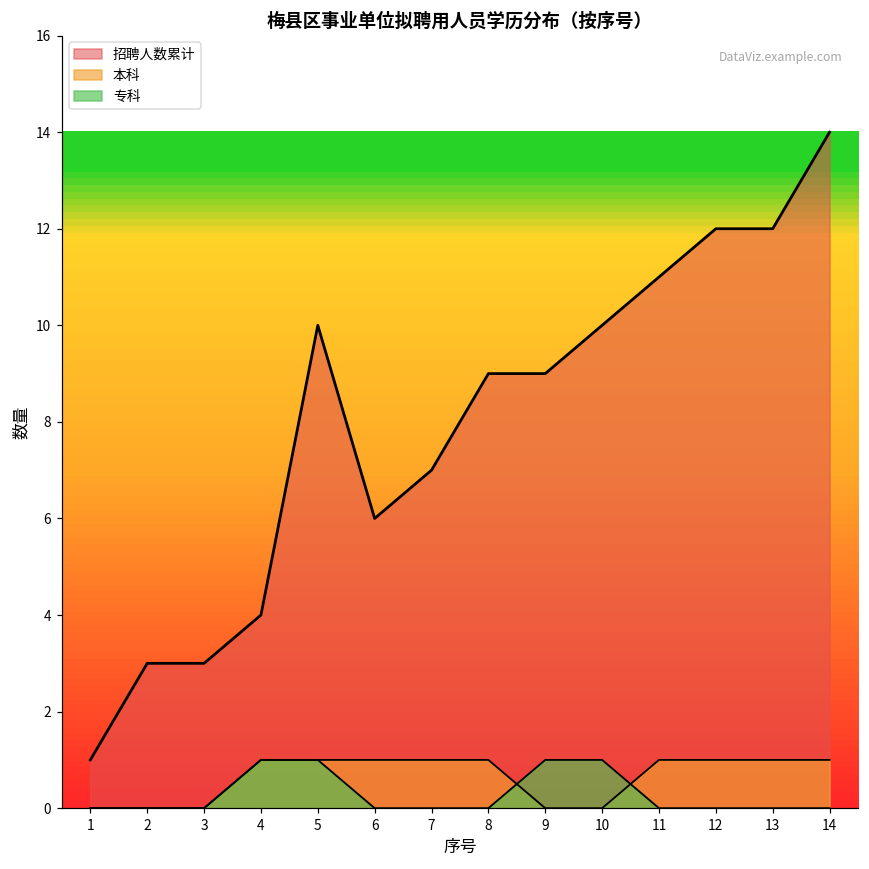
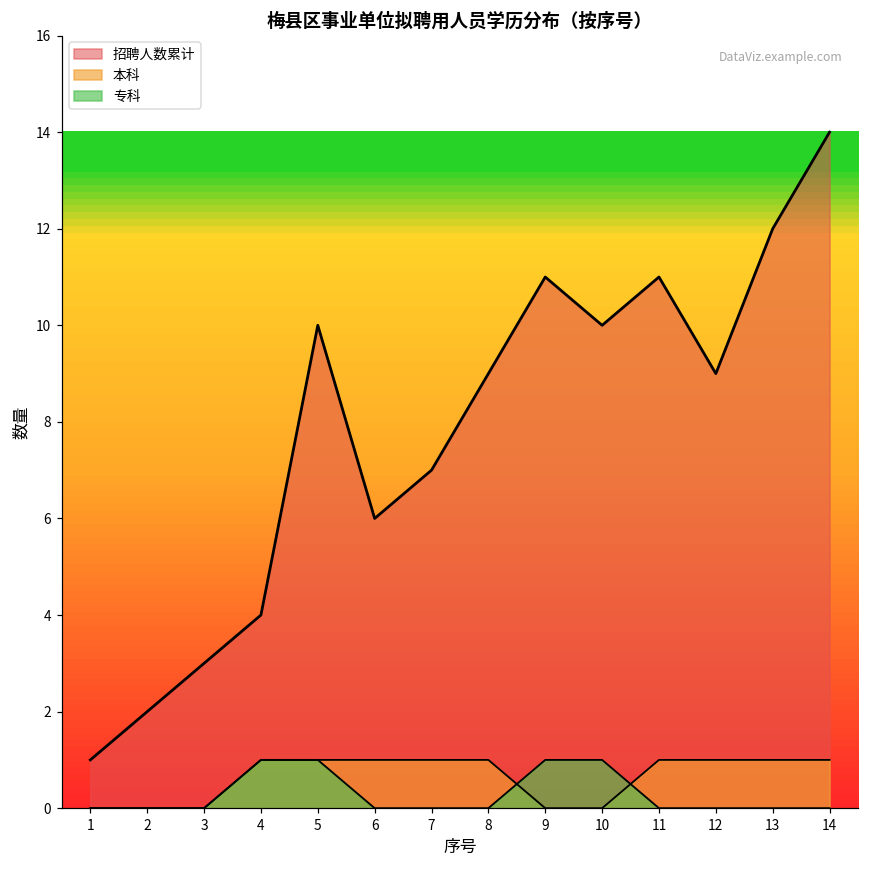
  {
    "招聘人数累计": {
      "1": 1,
-     "2": 3,
+     "2": 2,
      "3": 3,
      "4": 4,
      "5": 10,
      "6": 6,
      "7": 7,
      "8": 9,
-     "9": 9,
+     "9": 11,
      "10": 10,
      "11": 11,
-     "12": 12,
+     "12": 9,
      "13": 12,
      "14": 14
    },
    "本科": {
      "6": 1,
      "7": 1,
      "8": 1,
      "9": 0,
      "10": 0,
      "11": 1,
      "12": 1,
      "13": 1,
      "14": 1
    },
    "专科": {
      "6": 0,
      "7": 0,
      "8": 0,
      "9": 1,
      "10": 1,
      "11": 0,
      "12": 0,
      "13": 0,
      "14": 0
    }
  }
